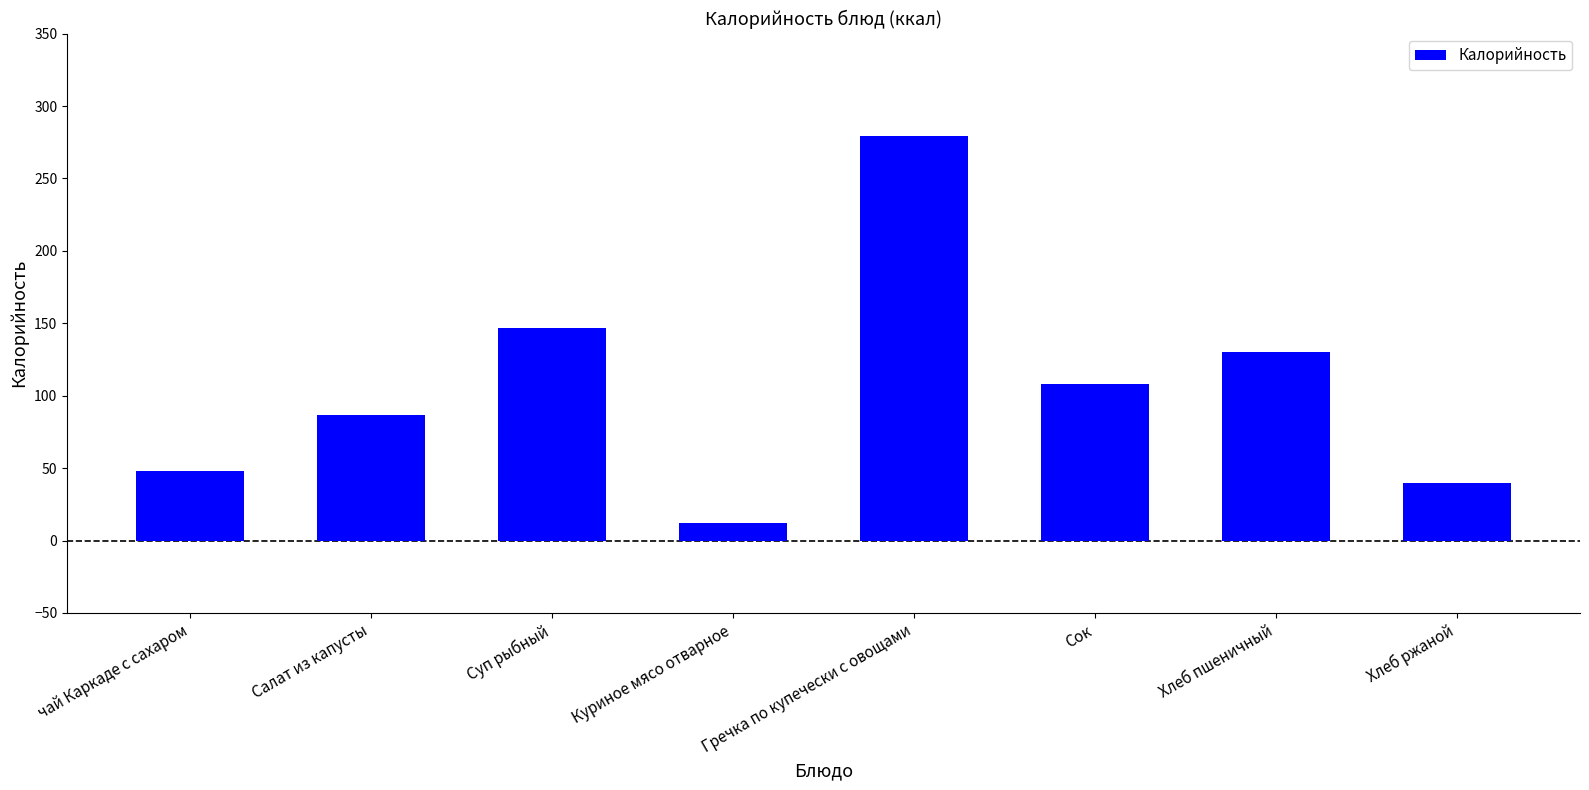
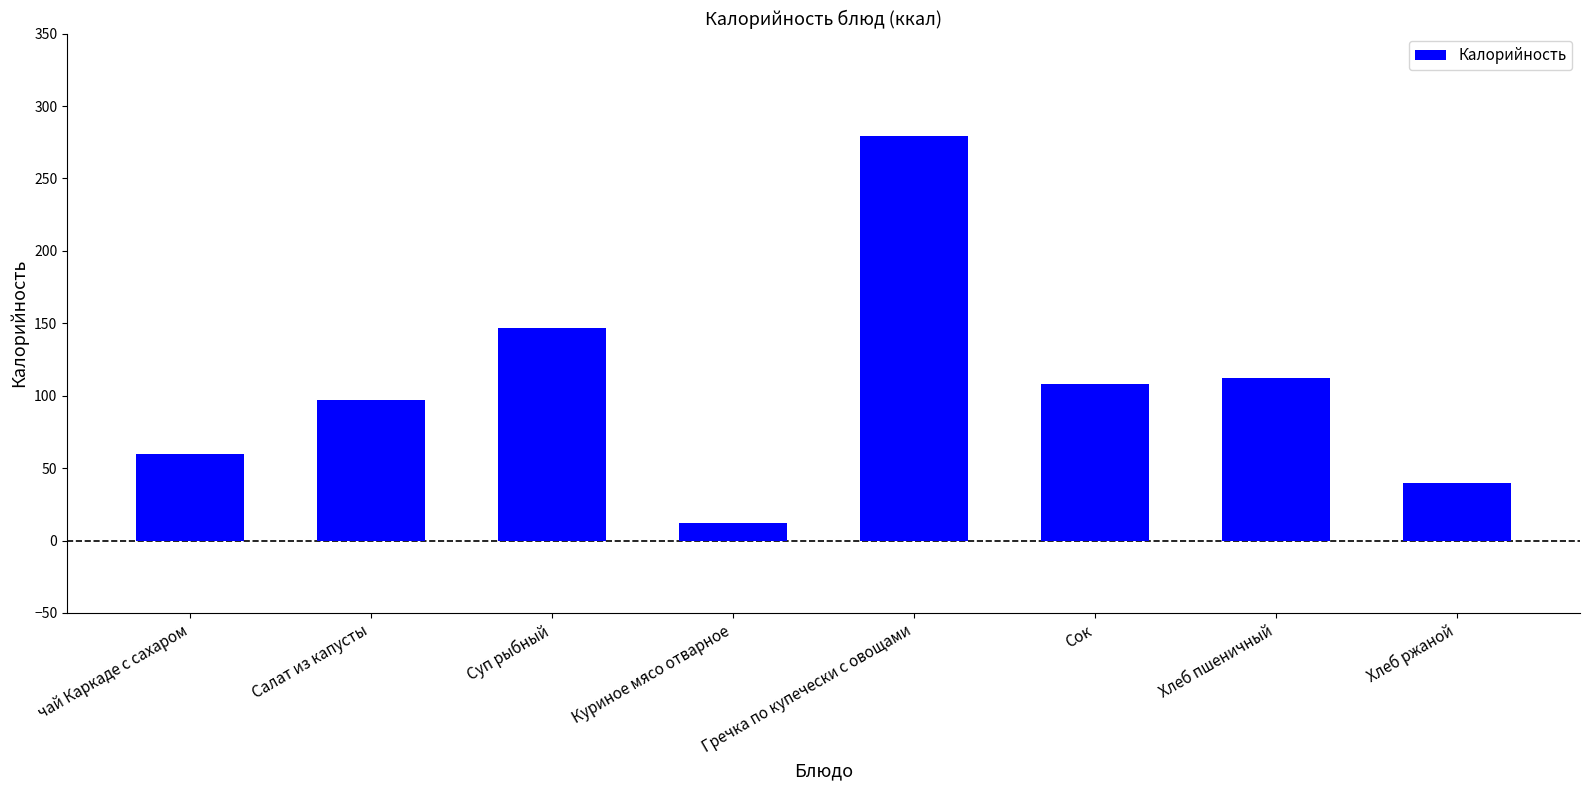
  {
-   "чай Каркаде с сахаром": 48,
-   "Салат из капусты": 87,
+   "чай Каркаде с сахаром": 60,
+   "Салат из капусты": 97,
    "Суп рыбный": 147,
    "Куриное мясо отварное": 12,
    "Гречка по купечески с овощами": 279,
    "Сок": 108,
-   "Хлеб пшеничный": 130,
+   "Хлеб пшеничный": 112,
    "Хлеб ржаной": 40
  }
